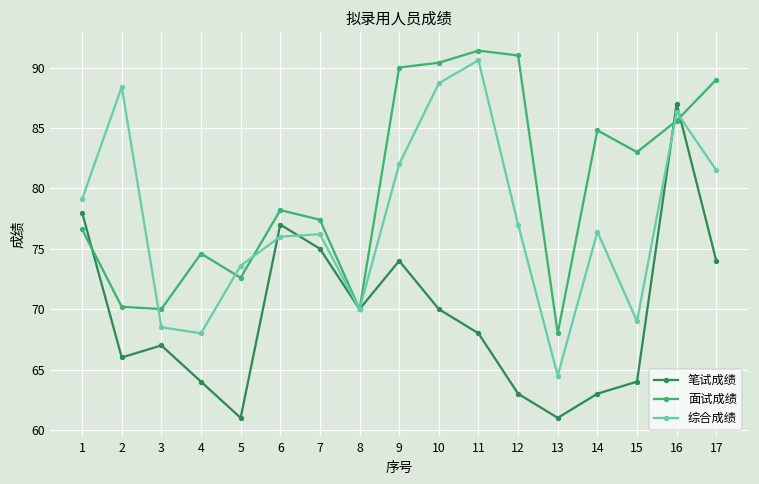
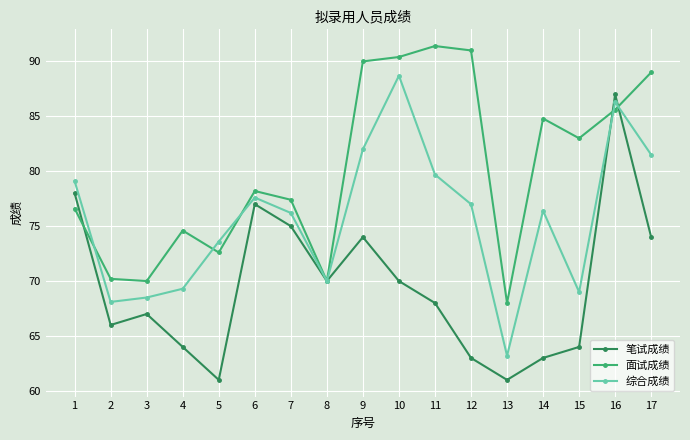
  {
    "综合成绩": {
      "1": 79.1,
-     "2": 88.4,
+     "2": 68.1,
      "3": 68.5,
-     "4": 68.0,
+     "4": 69.3,
      "5": 73.6,
-     "6": 76.0,
+     "6": 77.6,
      "7": 76.2,
      "9": 82.0,
      "10": 88.7,
-     "11": 90.6,
+     "11": 79.7,
      "12": 77.0,
-     "13": 64.5,
+     "13": 63.2,
      "14": 76.4,
      "15": 69.0,
      "16": 86.3,
      "17": 81.5
    }
  }
